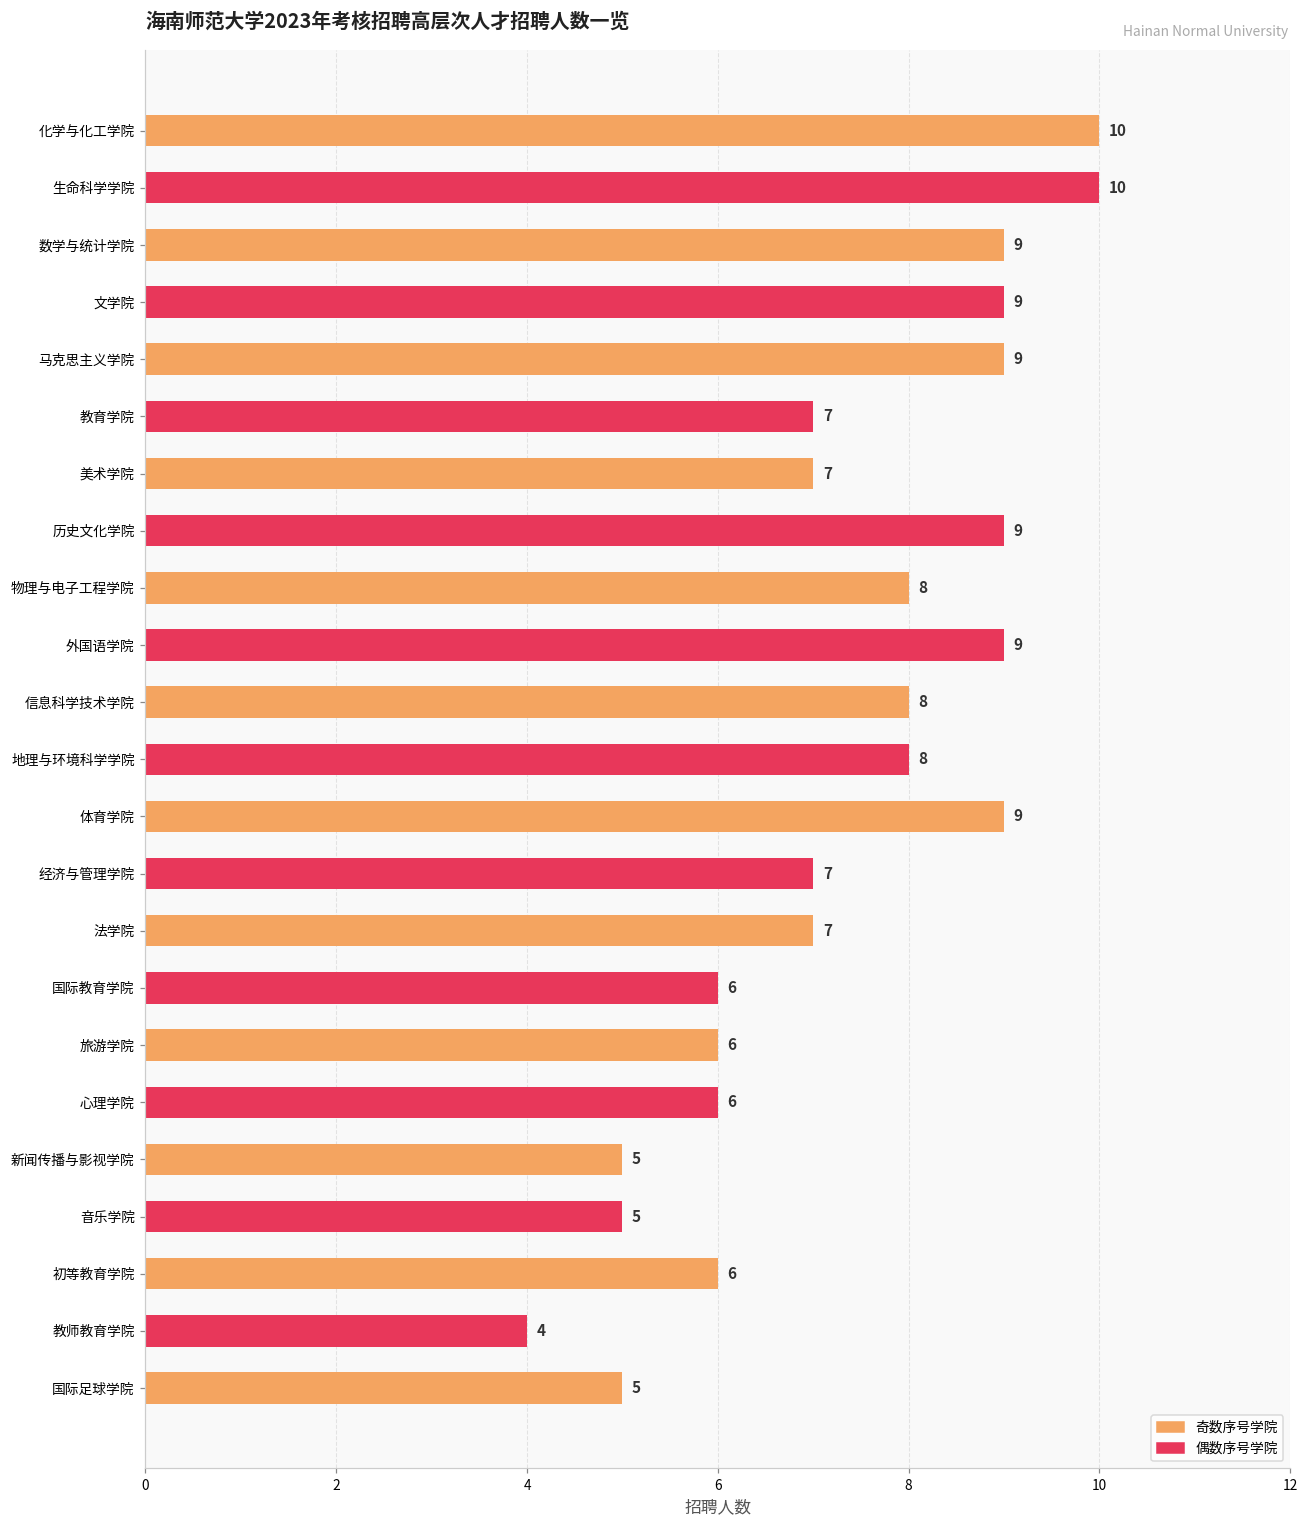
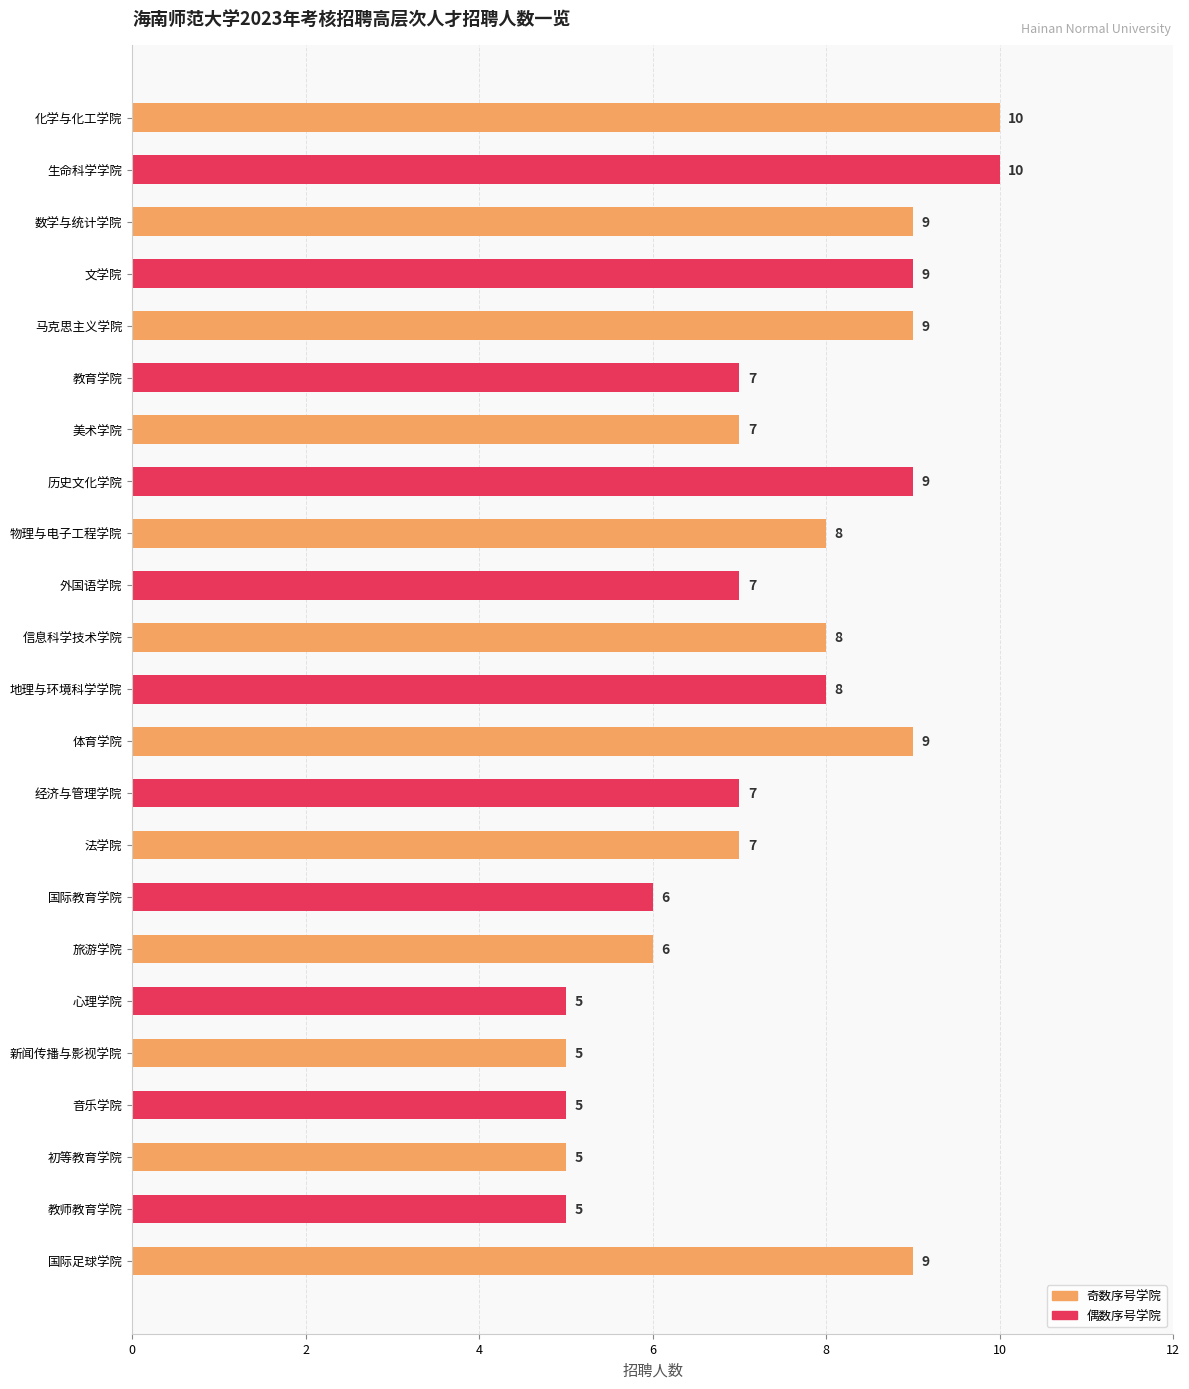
  {
    "化学与化工学院": 10,
    "生命科学学院": 10,
    "数学与统计学院": 9,
    "文学院": 9,
    "马克思主义学院": 9,
    "教育学院": 7,
    "美术学院": 7,
    "历史文化学院": 9,
    "物理与电子工程学院": 8,
-   "外国语学院": 9,
+   "外国语学院": 7,
    "信息科学技术学院": 8,
    "地理与环境科学学院": 8,
    "体育学院": 9,
    "经济与管理学院": 7,
    "法学院": 7,
    "国际教育学院": 6,
    "旅游学院": 6,
-   "心理学院": 6,
+   "心理学院": 5,
    "新闻传播与影视学院": 5,
    "音乐学院": 5,
-   "初等教育学院": 6,
-   "教师教育学院": 4,
-   "国际足球学院": 5
+   "初等教育学院": 5,
+   "教师教育学院": 5,
+   "国际足球学院": 9
  }
